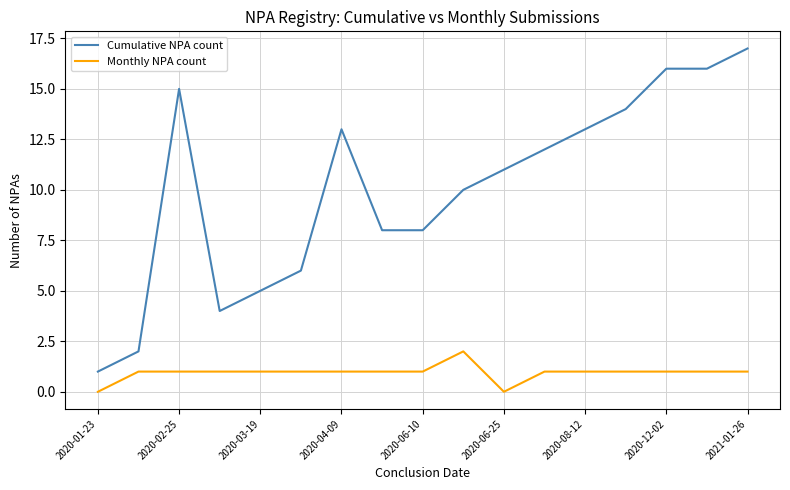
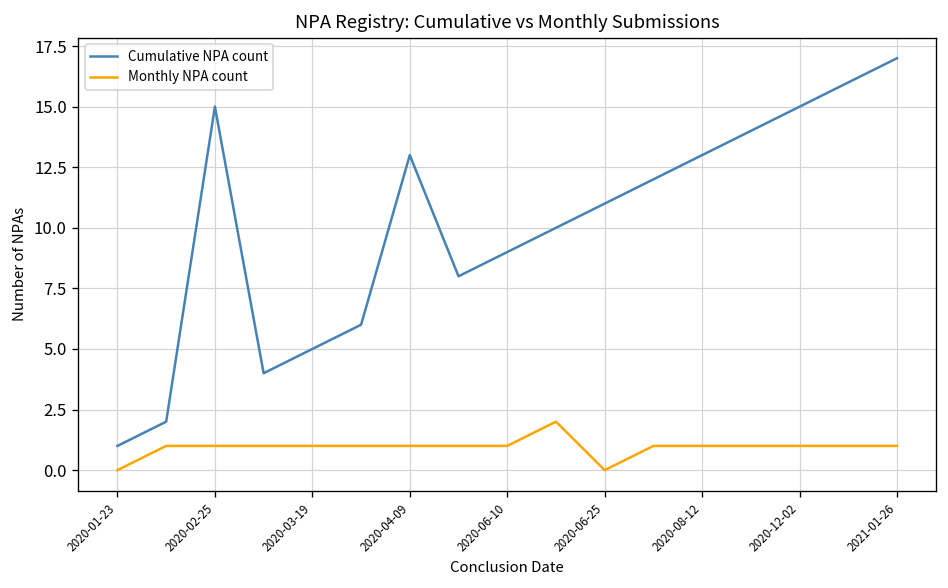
  {
    "Cumulative NPA count": {
      "2020-01-23": 1,
      "2020-02-25": 15,
      "2020-03-19": 5,
      "2020-04-09": 13,
-     "2020-06-10": 8,
+     "2020-06-10": 9,
      "2020-08-12": 13,
-     "2020-12-02": 16,
+     "2020-12-02": 15,
      "2021-01-26": 17
    },
    "Monthly NPA count": {
      "2020-01-23": 0,
      "2020-02-25": 1,
      "2020-03-19": 1,
      "2020-04-09": 1,
      "2020-06-10": 1,
      "2020-08-12": 1,
      "2020-12-02": 1,
      "2021-01-26": 1
    }
  }
